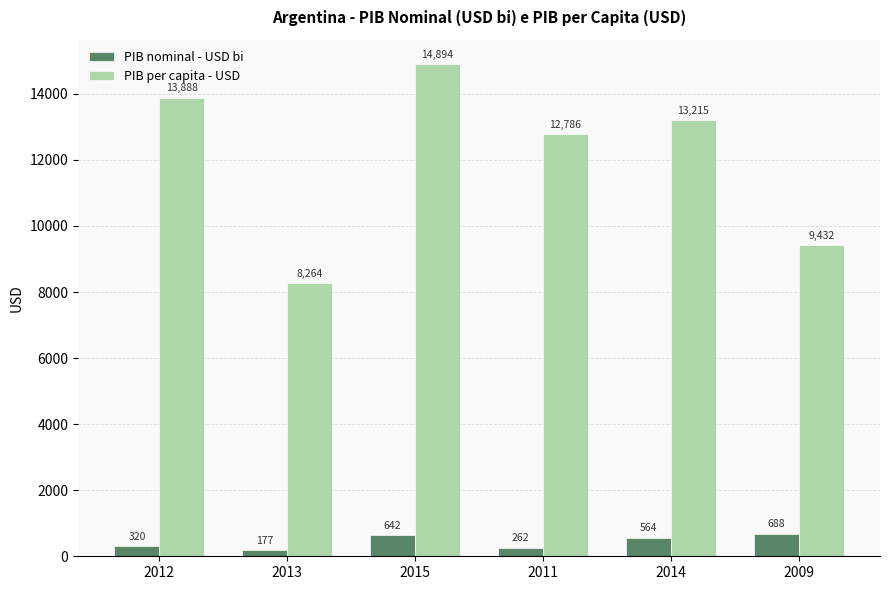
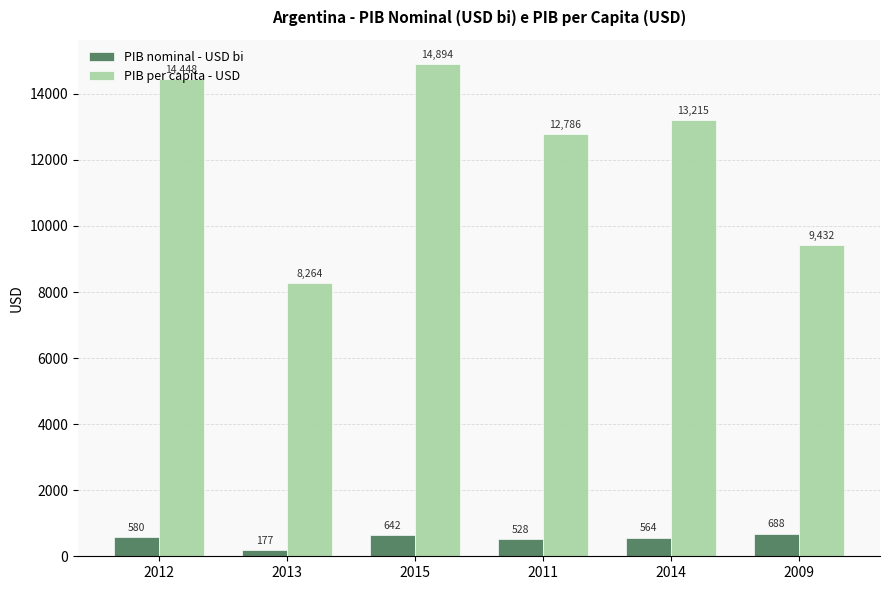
  {
    "PIB nominal - USD bi": {
-     "2012": "320",
+     "2012": "580",
      "2013": "177",
      "2015": "642",
-     "2011": "262",
+     "2011": "528",
      "2014": "564",
      "2009": "688"
    },
    "PIB per capita - USD": {
-     "2012": "13,888",
+     "2012": "14,448",
      "2013": "8,264",
      "2015": "14,894",
      "2011": "12,786",
      "2014": "13,215",
      "2009": "9,432"
    }
  }
